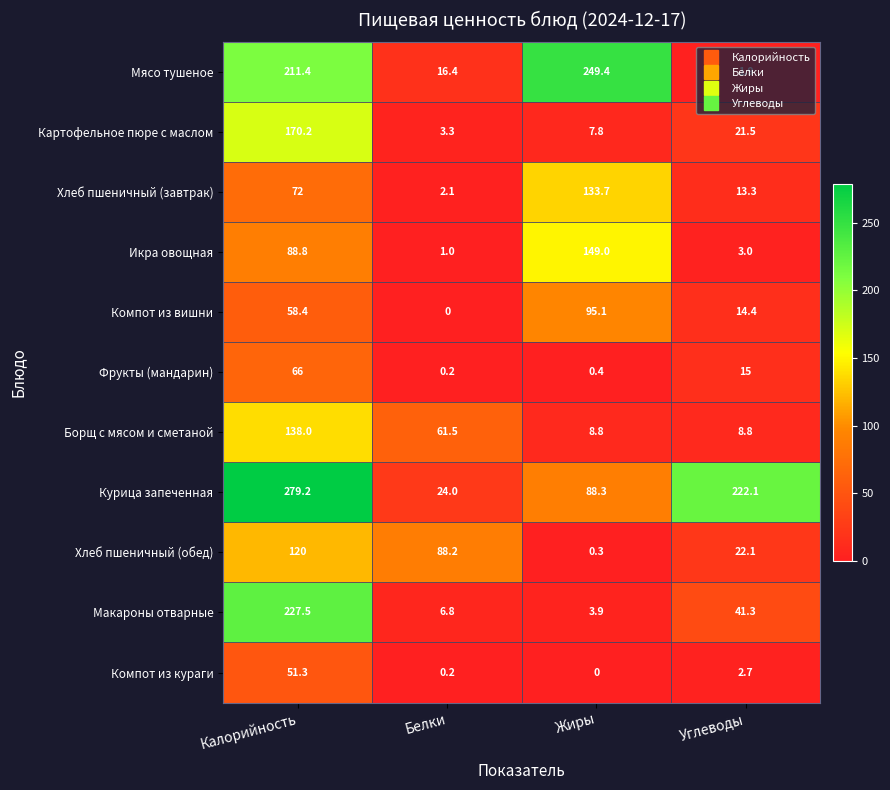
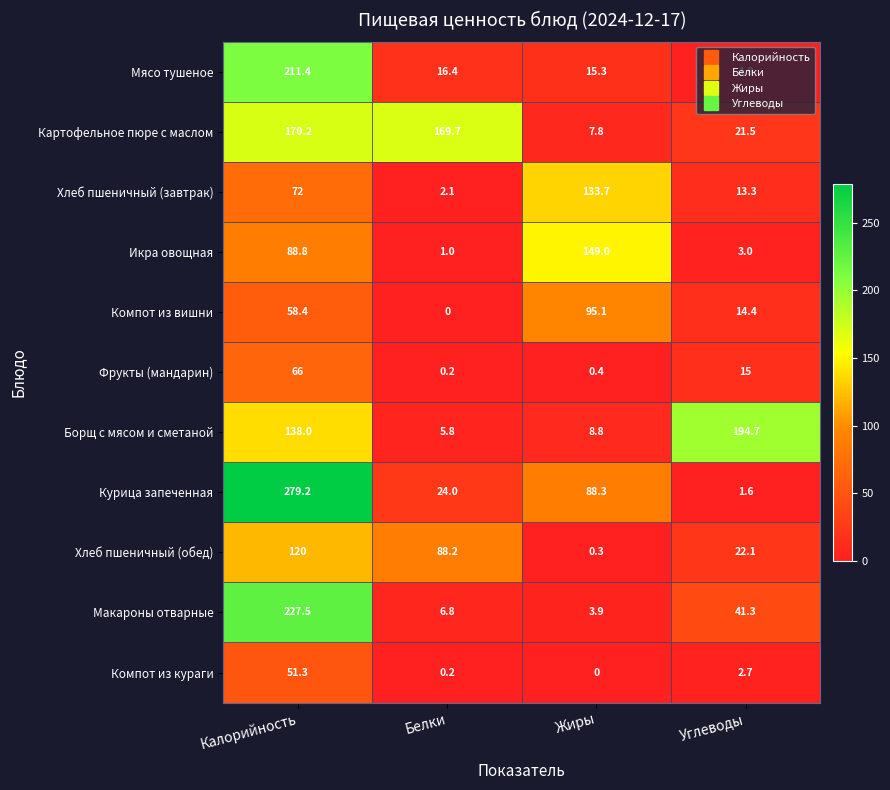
  {
    "Мясо тушеное": {
      "Калорийность": 211.4,
      "Белки": 16.4,
-     "Жиры": 249.4
+     "Жиры": 15.3
    },
    "Картофельное пюре с маслом": {
      "Калорийность": 170.2,
-     "Белки": 3.3,
+     "Белки": 169.7,
      "Жиры": 7.8,
      "Углеводы": 21.5
    },
    "Хлеб пшеничный (завтрак)": {
      "Калорийность": 72,
      "Белки": 2.1,
      "Жиры": 133.7,
      "Углеводы": 13.3
    },
    "Икра овощная": {
      "Калорийность": 88.8,
      "Белки": 1.0,
      "Жиры": 149.0,
      "Углеводы": 3.0
    },
    "Компот из вишни": {
      "Калорийность": 58.4,
      "Белки": 0,
      "Жиры": 95.1,
      "Углеводы": 14.4
    },
    "Фрукты (мандарин)": {
      "Калорийность": 66,
      "Белки": 0.2,
      "Жиры": 0.4,
      "Углеводы": 15
    },
    "Борщ с мясом и сметаной": {
      "Калорийность": 138.0,
-     "Белки": 61.5,
+     "Белки": 5.8,
      "Жиры": 8.8,
-     "Углеводы": 8.8
+     "Углеводы": 194.7
    },
    "Курица запеченная": {
      "Калорийность": 279.2,
      "Белки": 24.0,
      "Жиры": 88.3,
-     "Углеводы": 222.1
+     "Углеводы": 1.6
    },
    "Хлеб пшеничный (обед)": {
      "Калорийность": 120,
      "Белки": 88.2,
      "Жиры": 0.3,
      "Углеводы": 22.1
    },
    "Макароны отварные": {
      "Калорийность": 227.5,
      "Белки": 6.8,
      "Жиры": 3.9,
      "Углеводы": 41.3
    },
    "Компот из кураги": {
      "Калорийность": 51.3,
      "Белки": 0.2,
      "Жиры": 0,
      "Углеводы": 2.7
    }
  }
